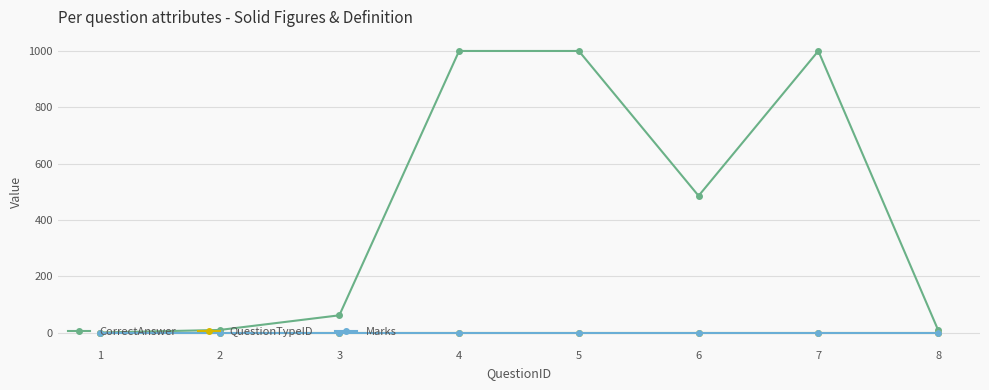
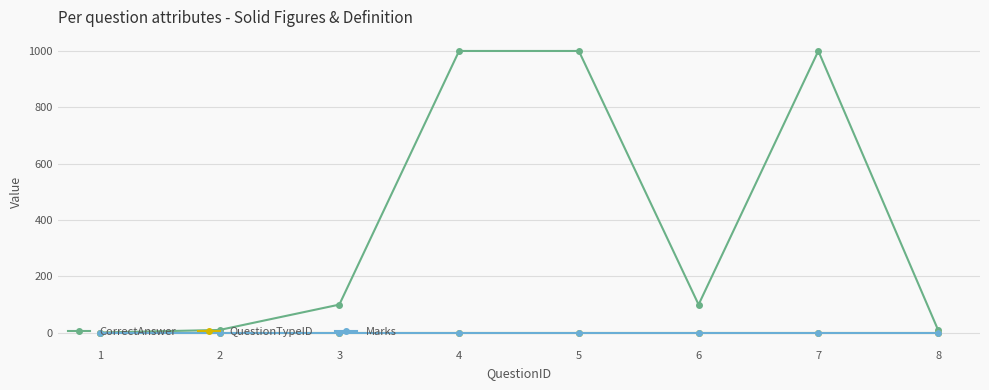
  {
    "CorrectAnswer": {
-     "3": 60,
+     "3": 100,
      "4": 1000,
      "5": 1000,
-     "6": 490,
+     "6": 100,
      "7": 1000
    },
    "Marks": {
      "3": 0,
      "4": 0,
      "5": 0,
      "6": 0,
      "7": 0
    }
  }
